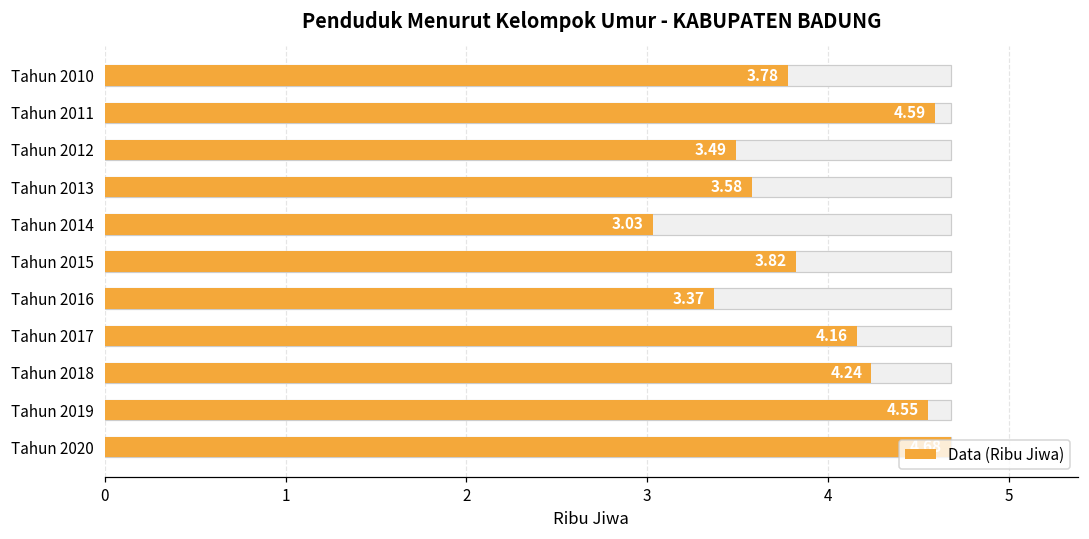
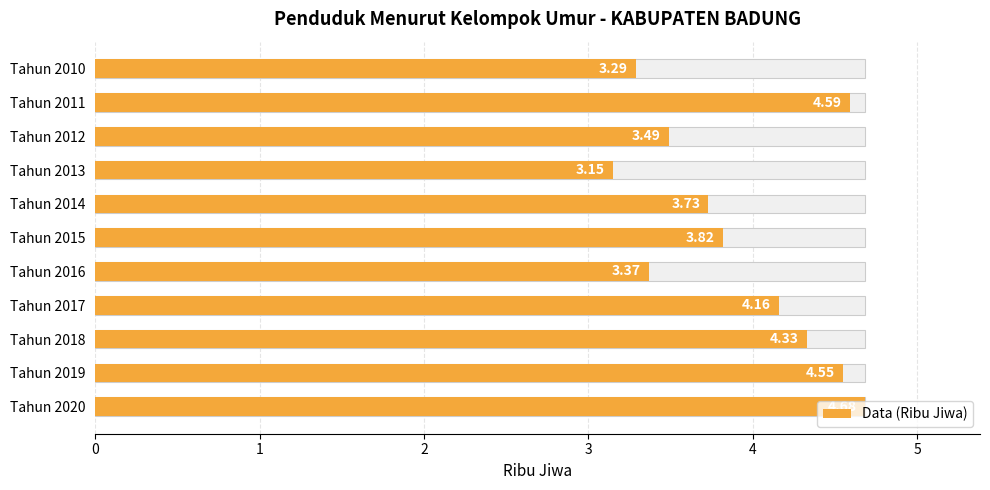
  {
    "Data (Ribu Jiwa)": {
-     "Tahun 2010": 3.78,
-     "Tahun 2013": 3.58,
-     "Tahun 2014": 3.03,
-     "Tahun 2018": 4.24
+     "Tahun 2010": 3.29,
+     "Tahun 2013": 3.15,
+     "Tahun 2014": 3.73,
+     "Tahun 2018": 4.33
    }
  }
